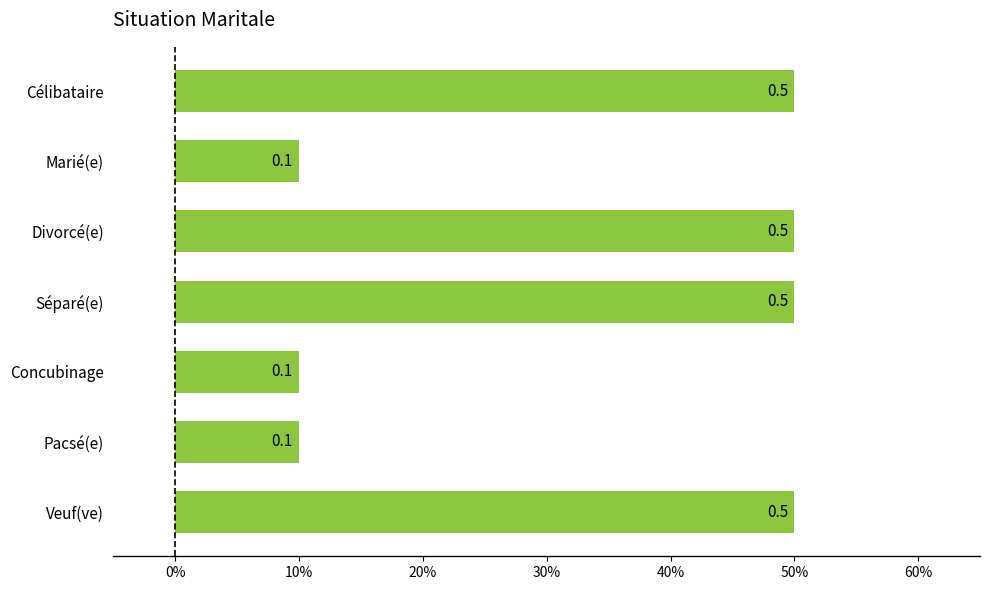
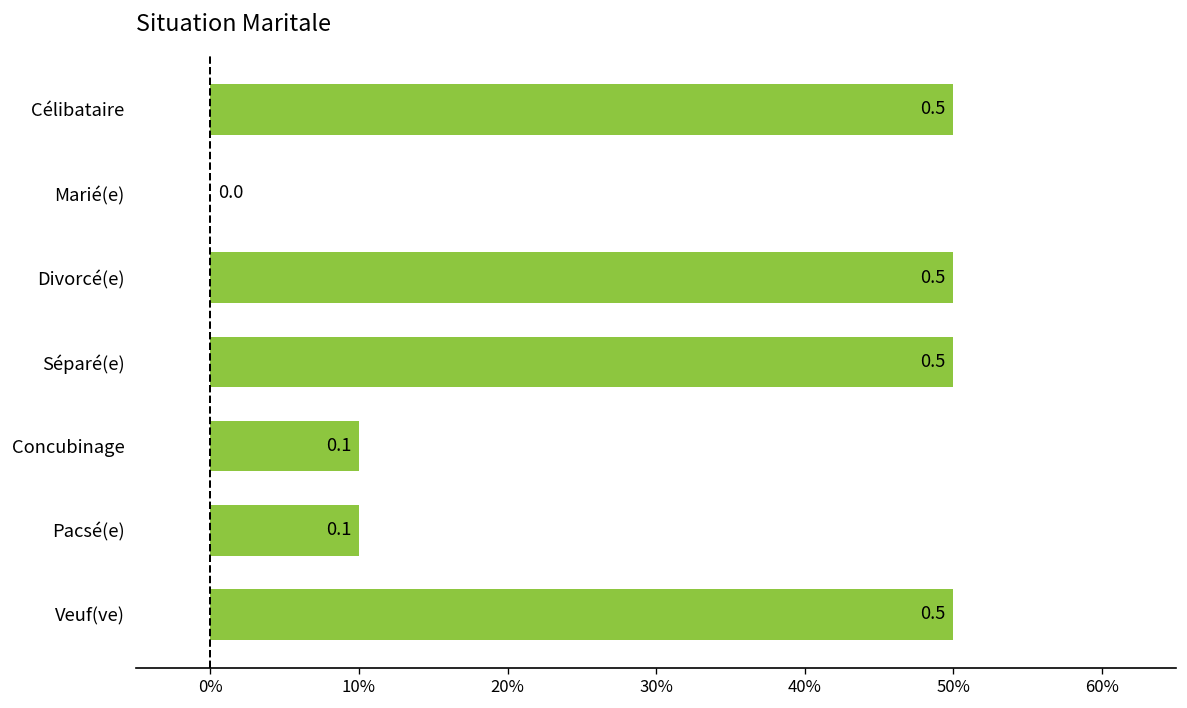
  {
    "Célibataire": 0.5,
-   "Marié(e)": 0.1,
+   "Marié(e)": 0.0,
    "Divorcé(e)": 0.5,
    "Séparé(e)": 0.5,
    "Concubinage": 0.1,
    "Pacsé(e)": 0.1,
    "Veuf(ve)": 0.5
  }
